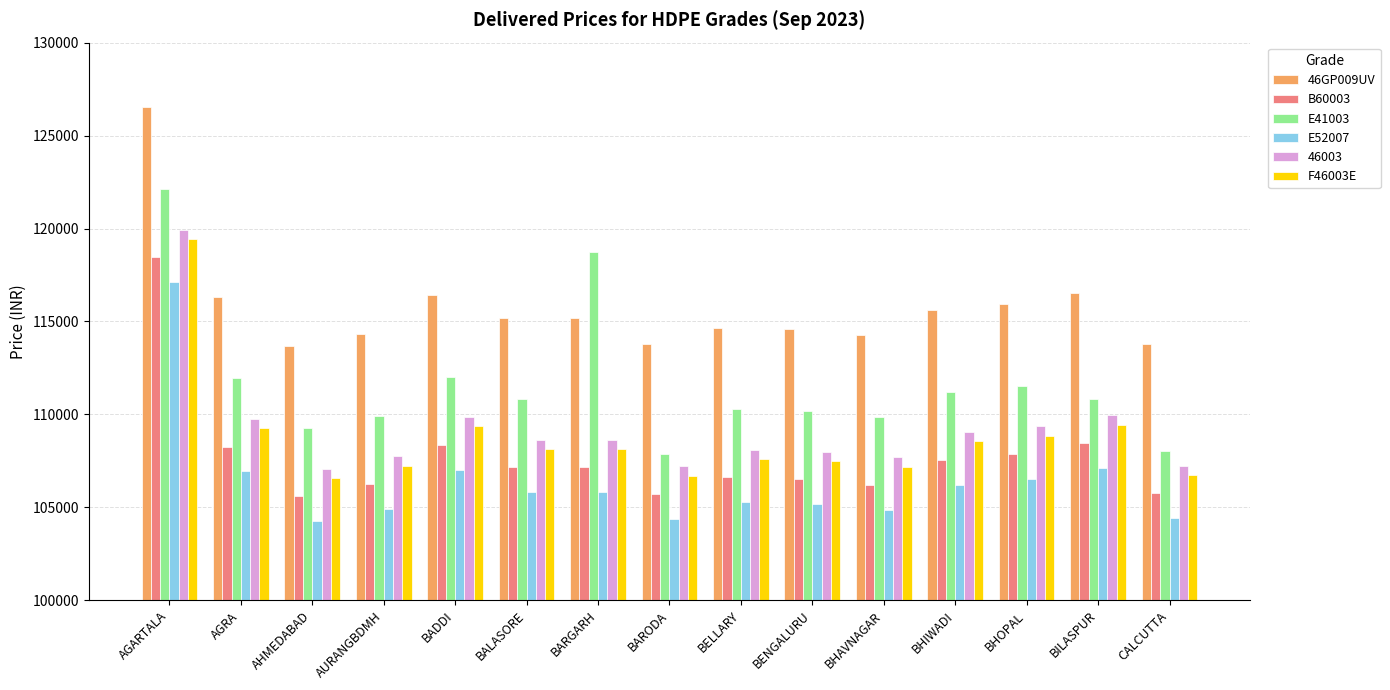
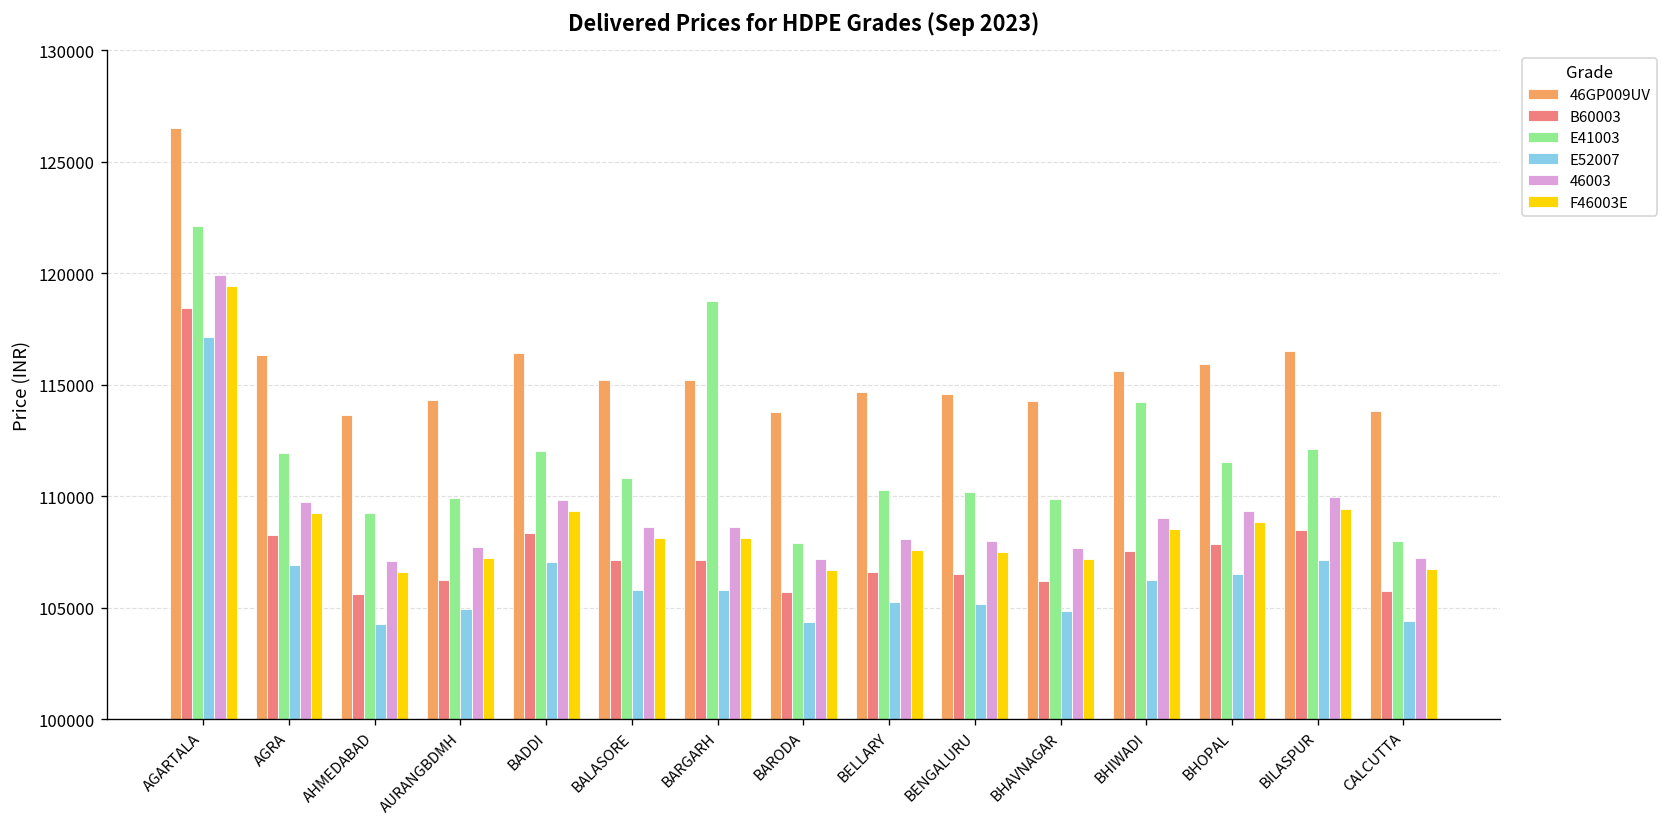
  {
    "E41003": {
      "AGARTALA": 122100,
      "AGRA": 111900,
      "AHMEDABAD": 109300,
      "AURANGBDMH": 109900,
      "BADDI": 112000,
      "BALASORE": 110800,
      "BARGARH": 118800,
      "BARODA": 107900,
      "BELLARY": 110300,
      "BENGALURU": 110200,
      "BHAVNAGAR": 109900,
-     "BHIWADI": 111200,
+     "BHIWADI": 114200,
      "BHOPAL": 111500,
-     "BILASPUR": 110800,
+     "BILASPUR": 112100,
      "CALCUTTA": 108000
    },
    "E52007": {
      "AGARTALA": 117100,
      "AGRA": 106900,
      "AHMEDABAD": 104300,
      "AURANGBDMH": 104900,
      "BADDI": 107000,
      "BALASORE": 105800,
      "BARGARH": 105800,
      "BARODA": 104400,
      "BELLARY": 105300,
      "BENGALURU": 105200,
      "BHAVNAGAR": 104900,
      "BHIWADI": 106200,
      "BHOPAL": 106500,
      "BILASPUR": 107100,
      "CALCUTTA": 104400
    },
    "46003": {
      "AGARTALA": 119900,
      "AGRA": 109800,
      "AHMEDABAD": 107100,
      "AURANGBDMH": 107700,
      "BADDI": 109900,
      "BALASORE": 108600,
      "BARGARH": 108600,
      "BARODA": 107200,
      "BELLARY": 108100,
      "BENGALURU": 108000,
      "BHAVNAGAR": 107700,
      "BHIWADI": 109000,
      "BHOPAL": 109300,
      "BILASPUR": 109900,
      "CALCUTTA": 107200
    },
    "F46003E": {
      "AGARTALA": 119400,
      "AGRA": 109300,
      "AHMEDABAD": 106600,
      "AURANGBDMH": 107200,
      "BADDI": 109400,
      "BALASORE": 108100,
      "BARGARH": 108100,
      "BARODA": 106700,
      "BELLARY": 107600,
      "BENGALURU": 107500,
      "BHAVNAGAR": 107200,
      "BHIWADI": 108500,
      "BHOPAL": 108800,
      "BILASPUR": 109400,
      "CALCUTTA": 106700
    }
  }
